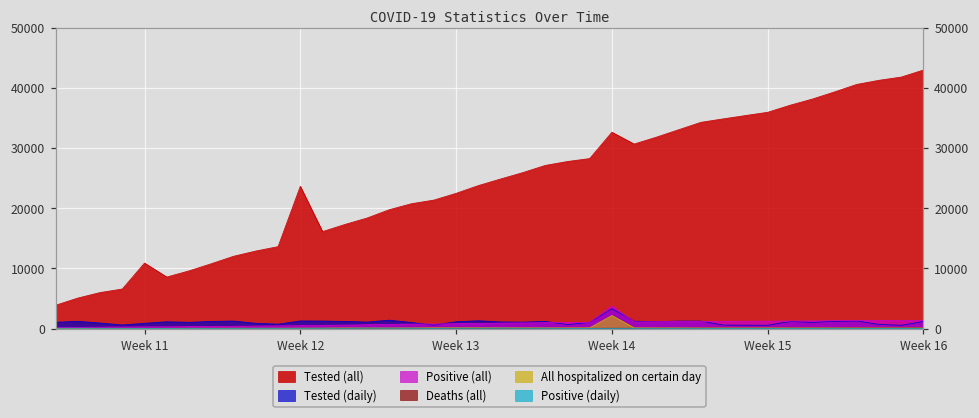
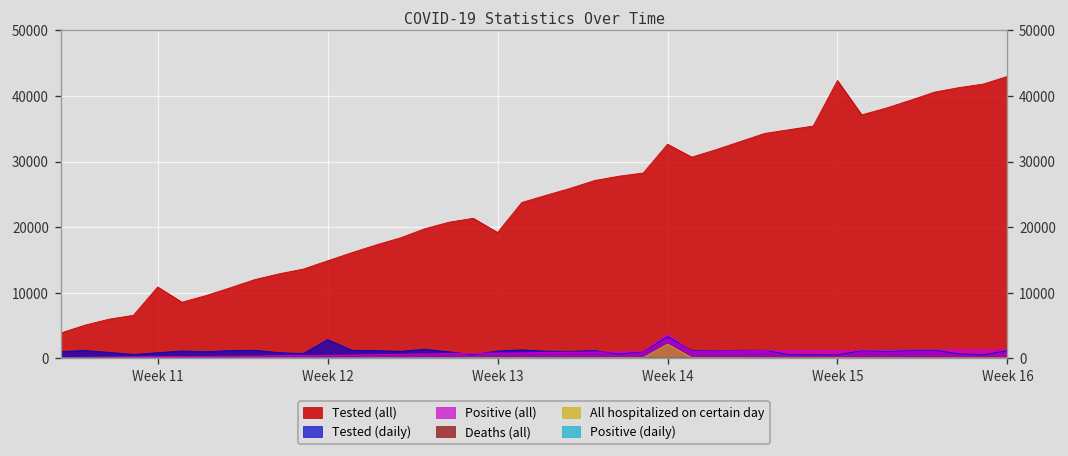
  {
    "Tested (all)": {
      "Week 11": 11000,
-     "Week 12": 24000,
-     "Week 13": 22000,
+     "Week 12": 15000,
+     "Week 13": 19000,
      "Week 14": 33000,
-     "Week 15": 36000,
+     "Week 15": 42000,
      "Week 16": 43000
    },
    "Tested (daily)": {
      "Week 11": 1000,
-     "Week 12": 1000
+     "Week 12": 3000
    },
    "Positive (all)": {
      "Week 15": 1000
    },
    "All hospitalized on certain day": {
      "Week 14": 2000
    }
  }
